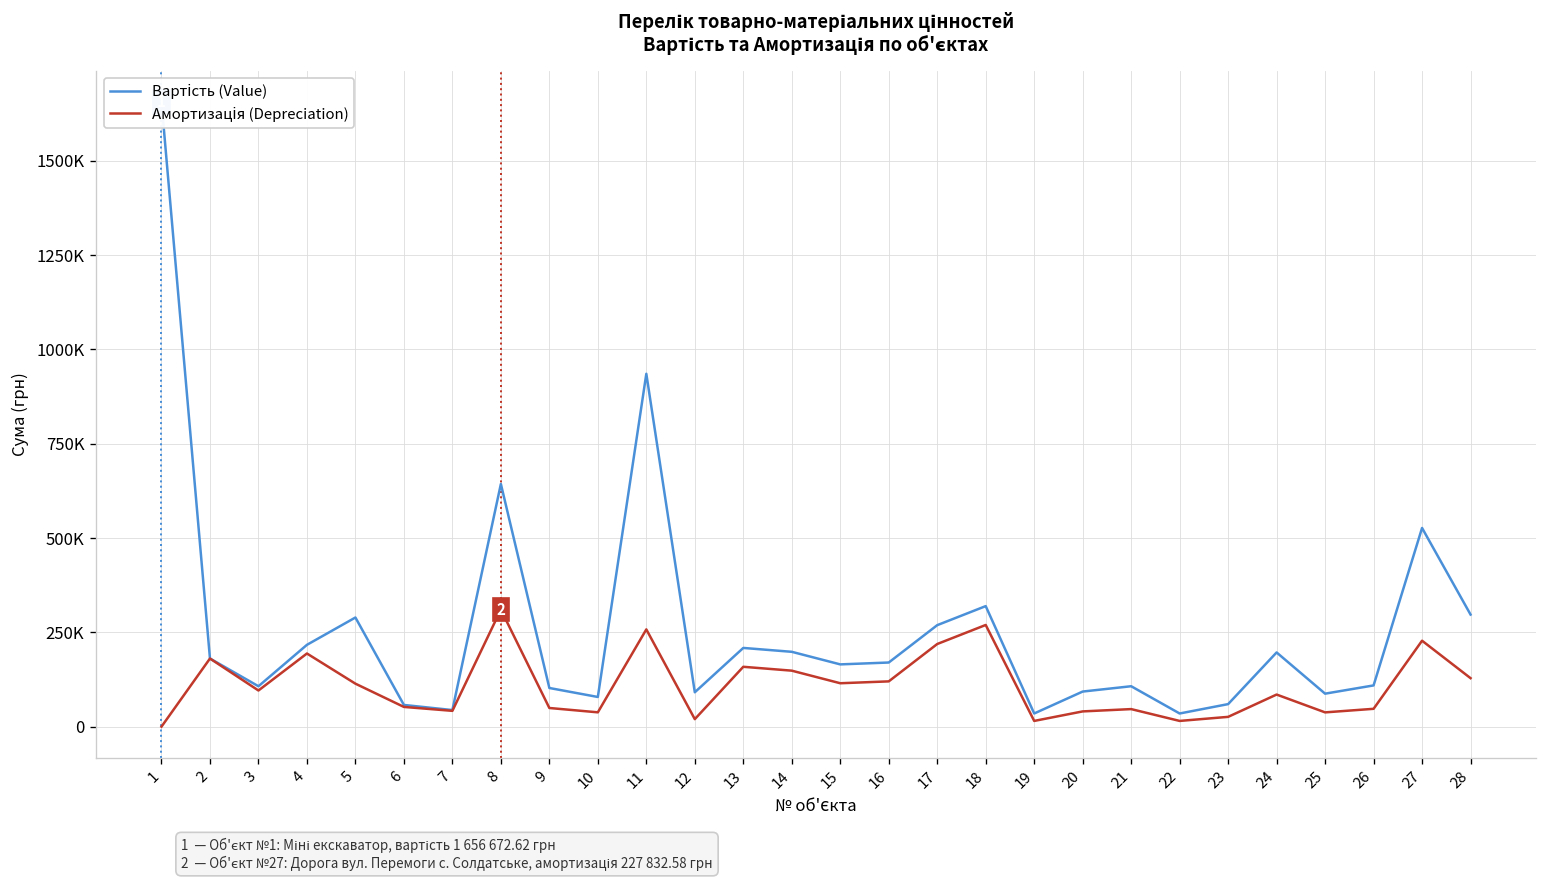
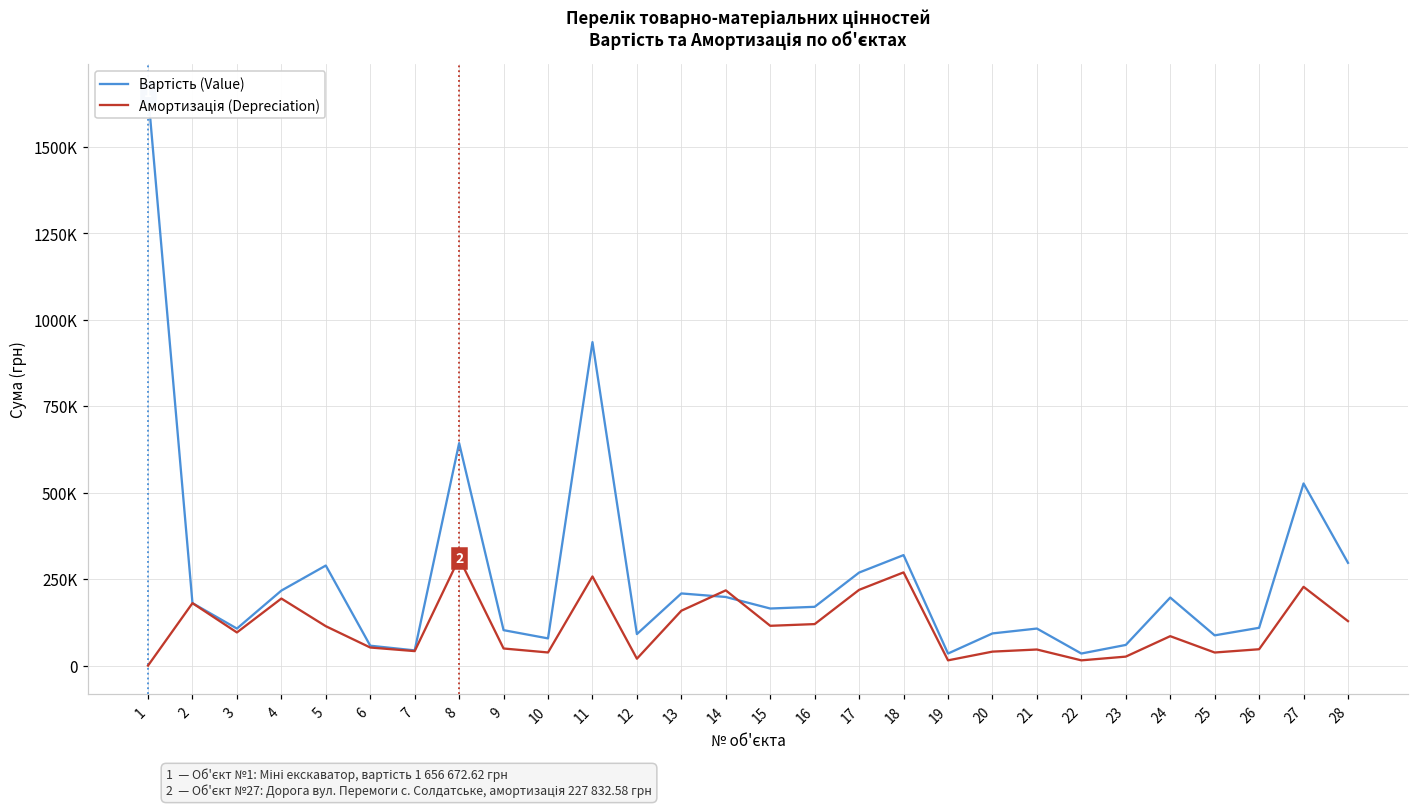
  {
    "Вартість (Value)": {
      "3": 110000,
      "4": 220000,
      "5": 290000,
      "8": 640000,
      "9": 100000,
      "10": 80000,
      "11": 940000,
      "12": 90000,
      "13": 210000,
      "14": 200000,
      "15": 170000,
      "16": 170000,
      "17": 270000,
      "18": 320000,
      "19": 30000,
      "20": 90000,
      "21": 110000,
      "22": 30000,
      "23": 60000,
      "24": 200000,
      "25": 90000,
      "26": 110000,
      "27": 530000,
      "28": 300000
    },
    "Амортизація (Depreciation)": {
      "1": 0,
      "3": 100000,
      "4": 190000,
      "5": 110000,
      "9": 50000,
      "10": 40000,
      "11": 260000,
      "12": 20000,
      "13": 160000,
-     "14": 150000,
+     "14": 220000,
      "15": 120000,
      "16": 120000,
      "17": 220000,
      "18": 270000,
      "19": 20000,
      "20": 40000,
      "21": 50000,
      "22": 20000,
      "23": 30000,
      "24": 90000,
      "25": 40000,
      "26": 50000,
      "27": 230000,
      "28": 130000
    }
  }
